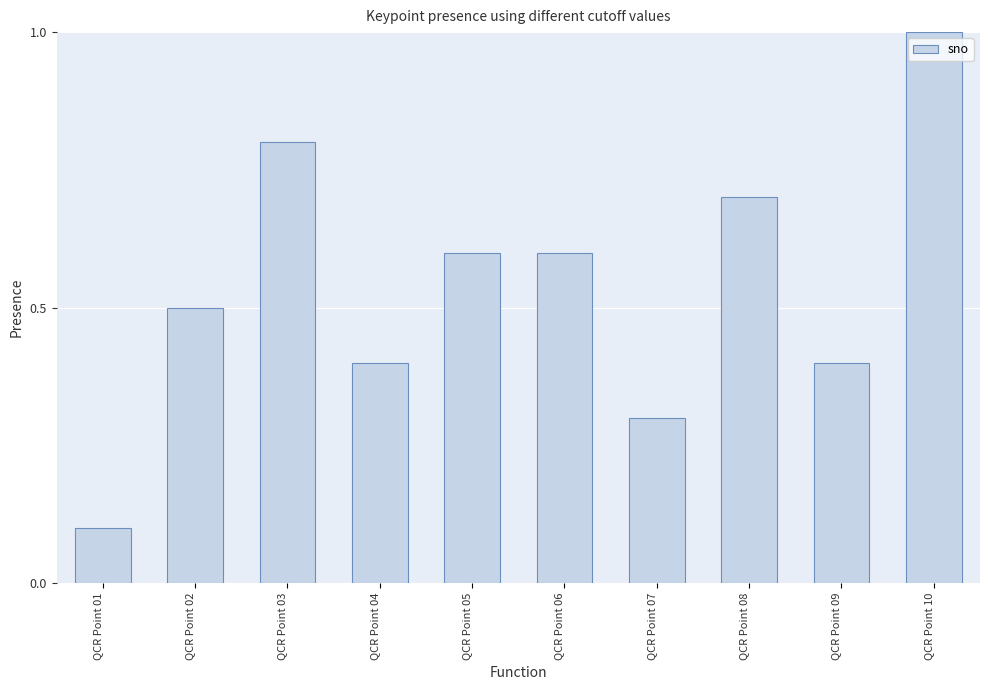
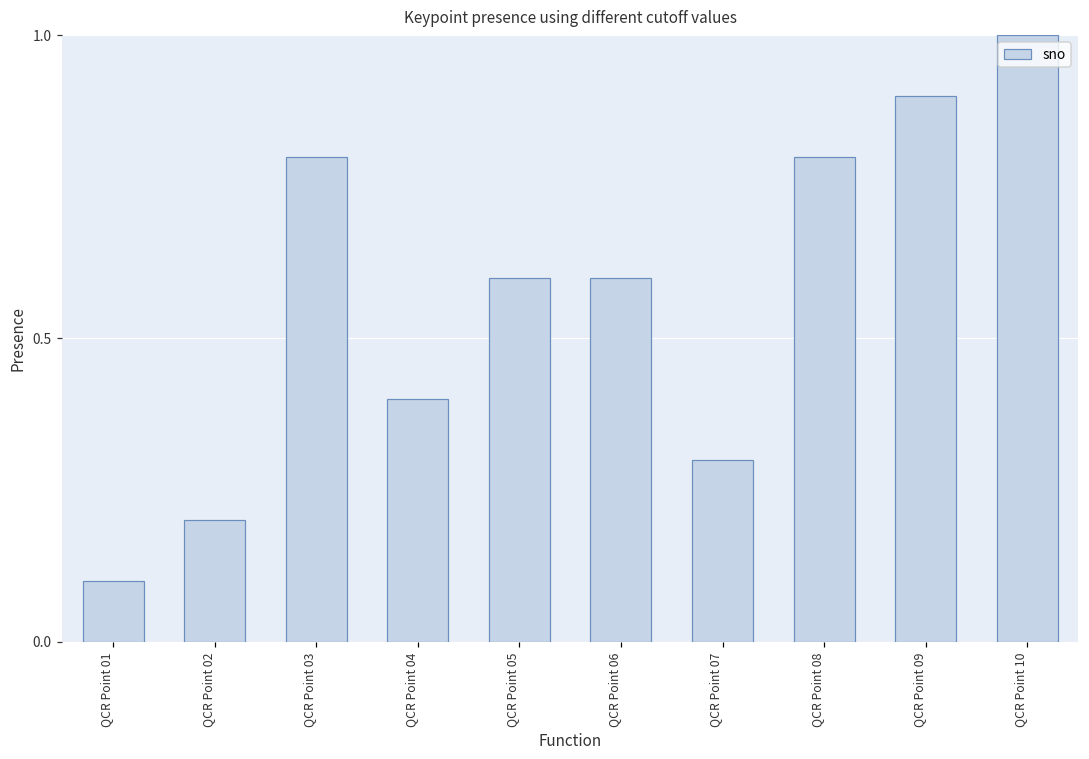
  {
    "QCR Point 01": 0.10,
-   "QCR Point 02": 0.50,
+   "QCR Point 02": 0.20,
    "QCR Point 03": 0.80,
    "QCR Point 04": 0.40,
    "QCR Point 05": 0.60,
    "QCR Point 06": 0.60,
    "QCR Point 07": 0.30,
-   "QCR Point 08": 0.70,
-   "QCR Point 09": 0.40,
+   "QCR Point 08": 0.80,
+   "QCR Point 09": 0.90,
    "QCR Point 10": 1.00
  }
